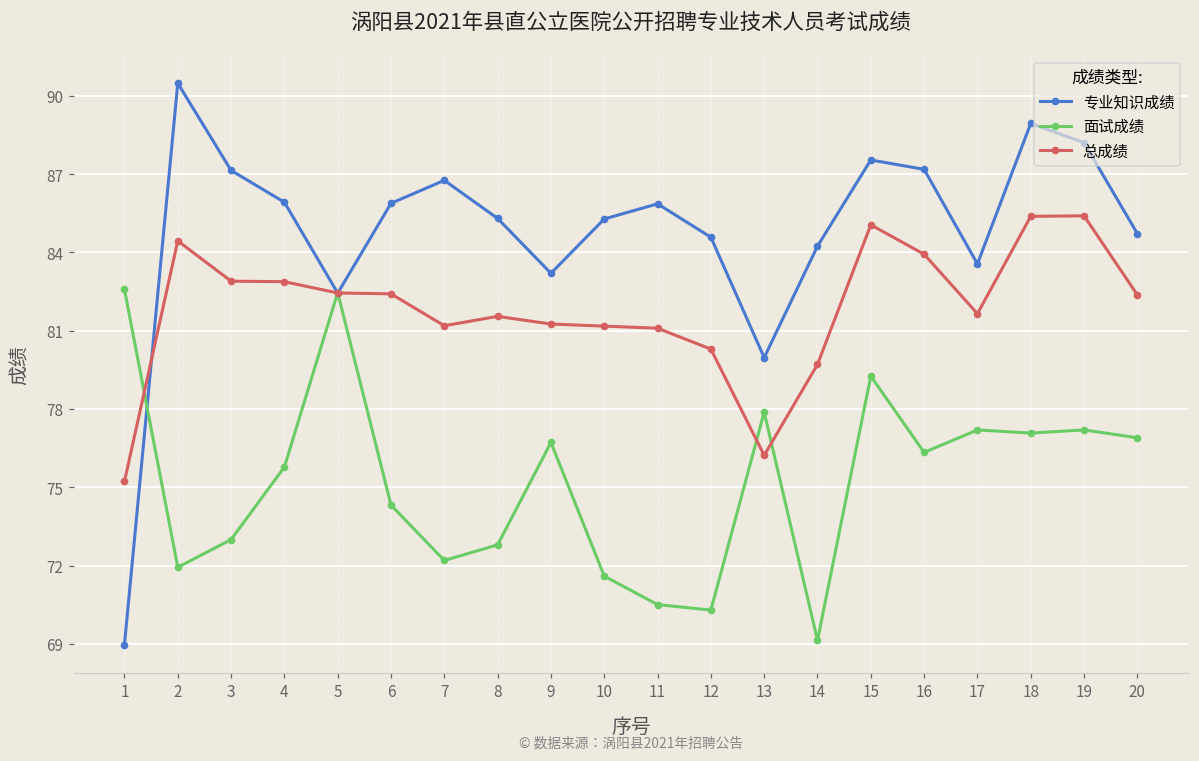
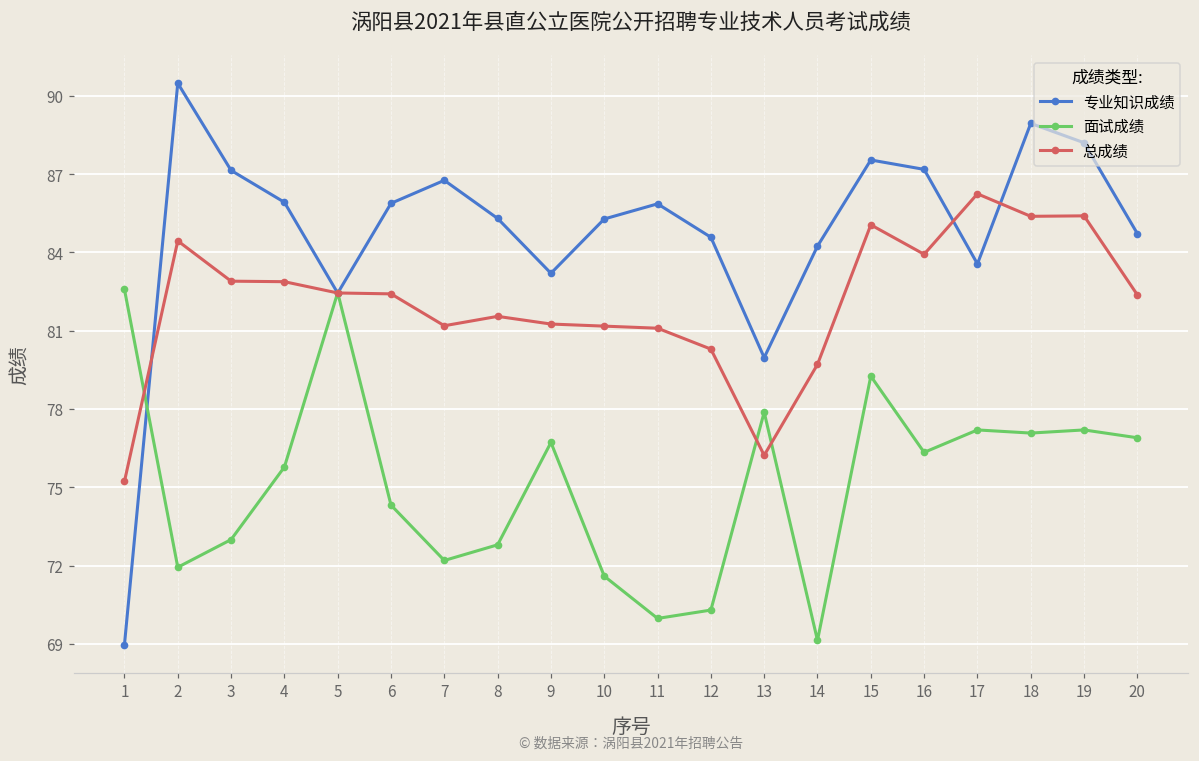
  {
    "专业知识成绩": {
      "1": 69.0,
      "2": 90.5,
      "3": 87.1,
      "4": 85.9,
      "6": 85.9,
      "7": 86.8,
      "8": 85.3,
      "9": 83.2,
      "10": 85.3,
      "11": 85.9,
      "12": 84.6,
      "13": 80.0,
      "14": 84.2,
      "15": 87.5,
      "16": 87.2,
      "17": 83.6,
      "18": 88.9,
      "20": 84.7
    },
    "面试成绩": {
      "1": 82.6,
      "2": 71.9,
      "3": 73.0,
      "4": 75.8,
      "6": 74.3,
      "7": 72.2,
      "8": 72.8,
      "9": 76.7,
      "10": 71.6,
-     "11": 70.5,
+     "11": 70.0,
      "12": 70.3,
      "13": 77.9,
      "14": 69.1,
      "15": 79.3,
      "16": 76.3,
      "17": 77.2,
      "18": 77.1,
      "19": 77.2,
      "20": 76.9
    },
    "总成绩": {
      "1": 75.2,
      "2": 84.4,
      "3": 82.9,
      "4": 82.9,
      "6": 82.4,
      "7": 81.2,
      "8": 81.6,
      "9": 81.3,
      "10": 81.2,
      "11": 81.1,
      "12": 80.3,
      "13": 76.2,
      "14": 79.7,
      "15": 85.1,
      "16": 83.9,
-     "17": 81.7,
+     "17": 86.2,
      "18": 85.4,
      "19": 85.4,
      "20": 82.4
    }
  }
